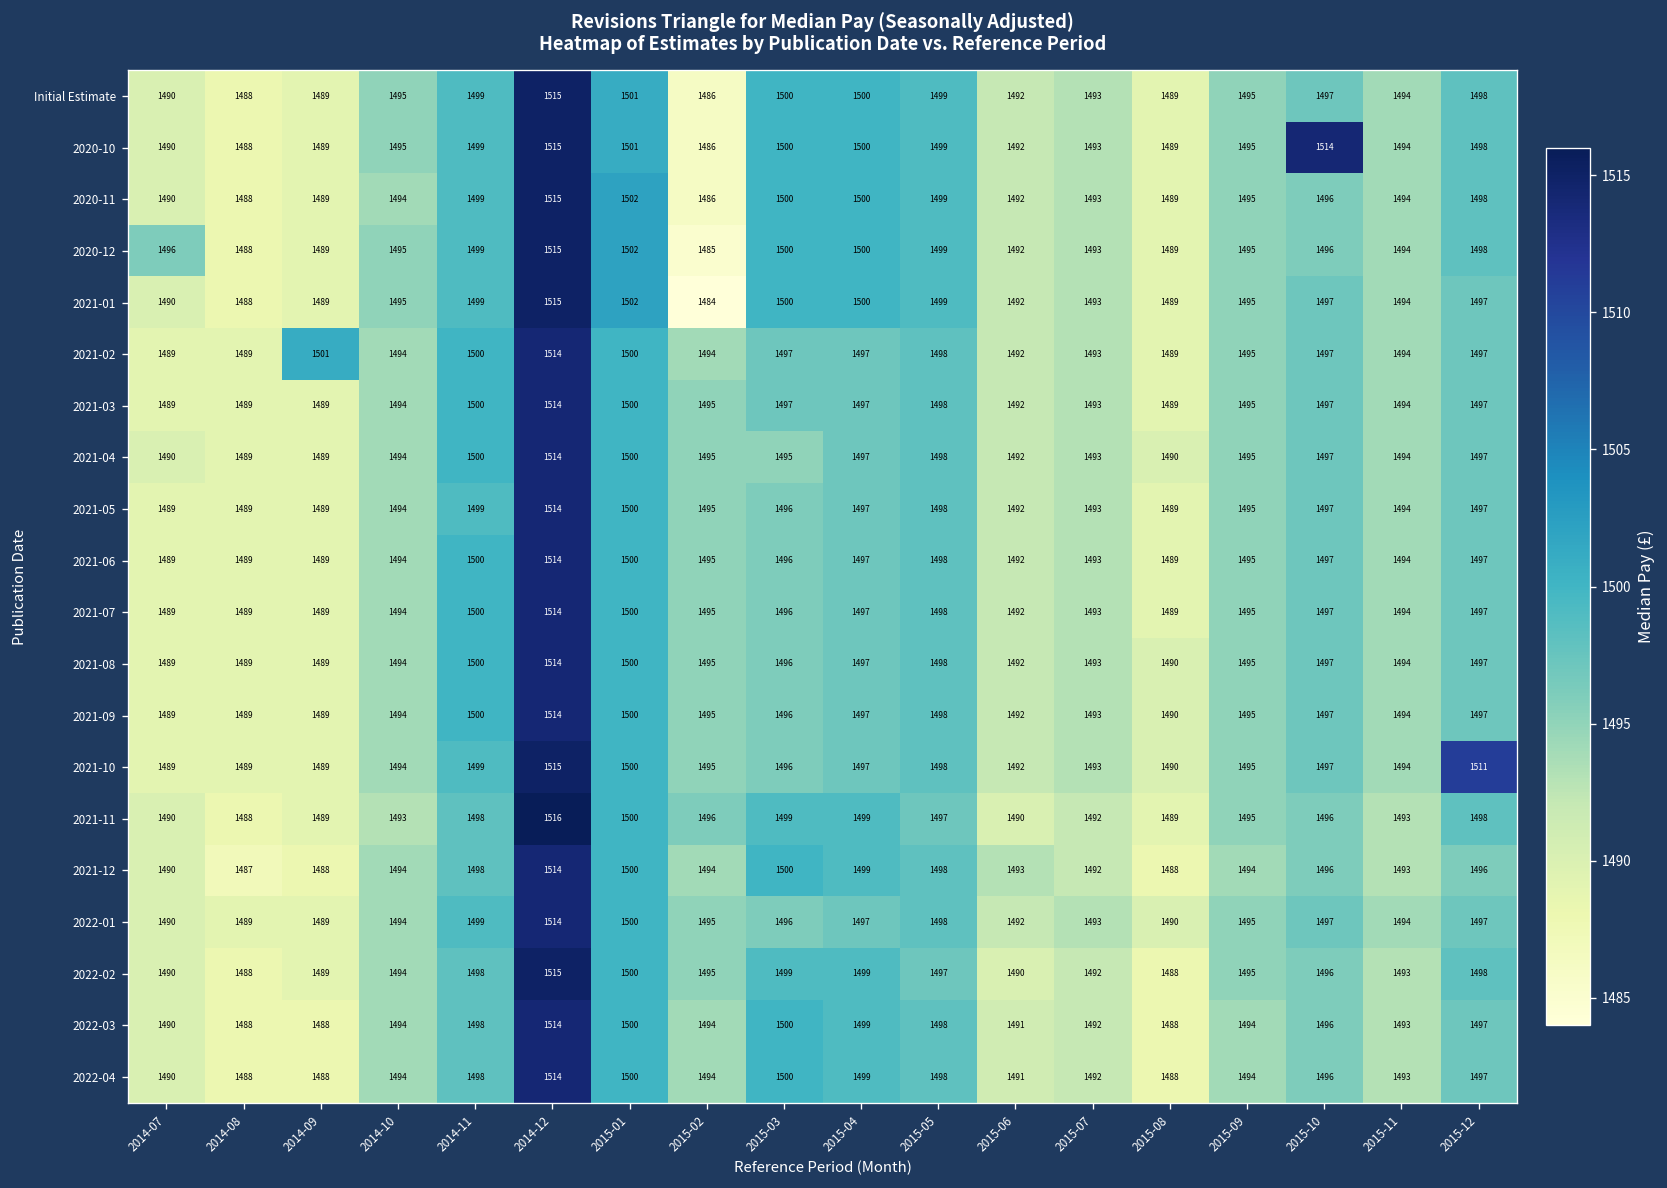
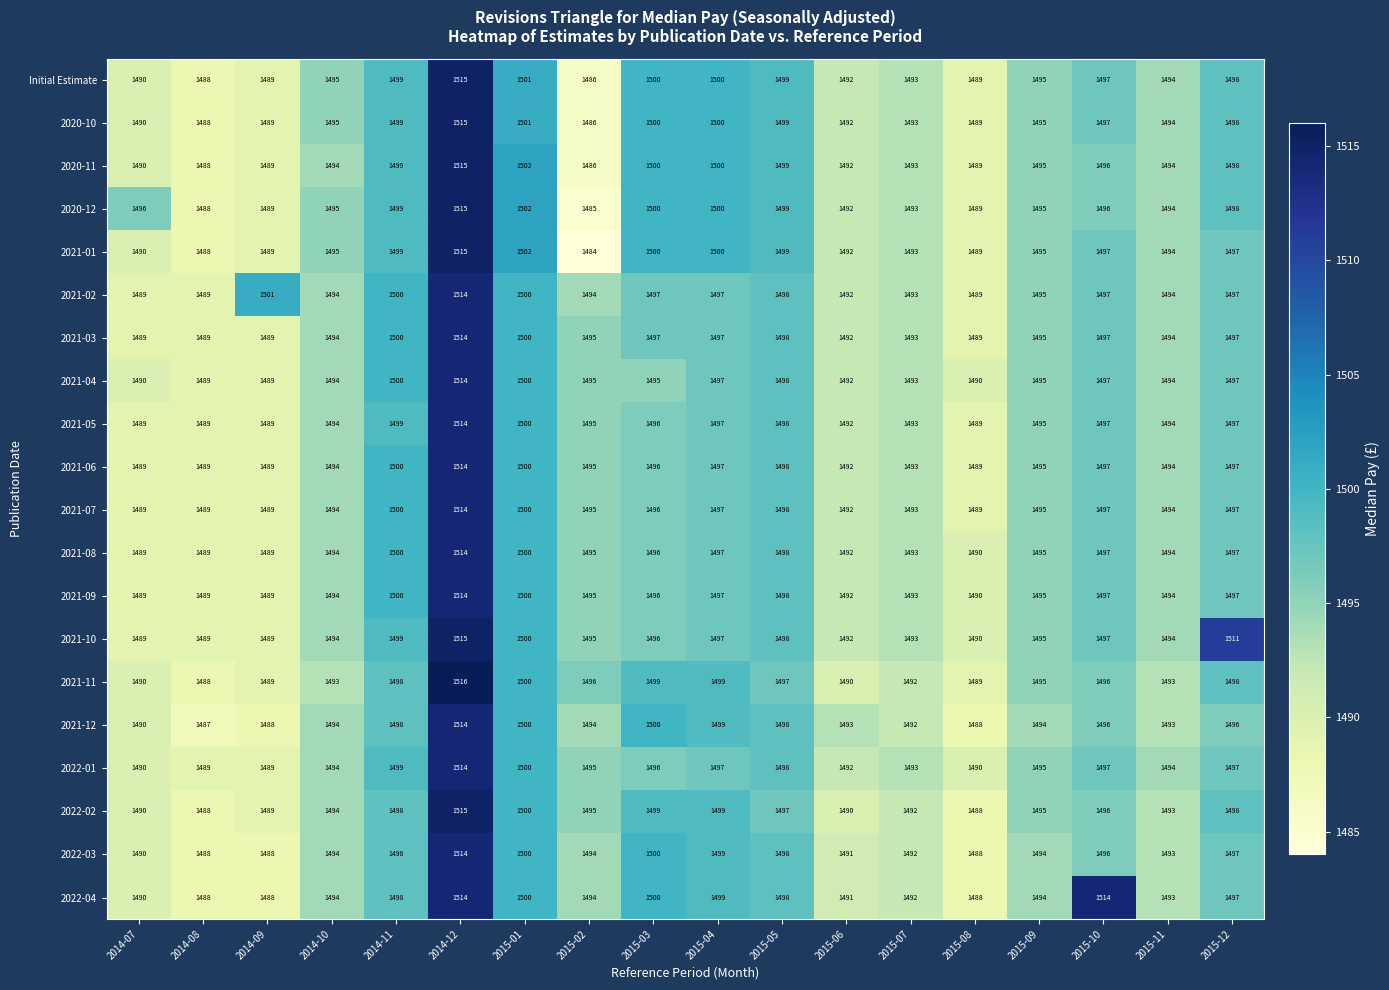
  {
    "2020-10": {
      "2014-07": 1490,
      "2014-08": 1488,
      "2014-09": 1489,
      "2014-10": 1495,
      "2014-11": 1499,
      "2014-12": 1515,
      "2015-01": 1501,
      "2015-02": 1486,
      "2015-03": 1500,
      "2015-04": 1500,
      "2015-05": 1499,
      "2015-06": 1492,
      "2015-07": 1493,
      "2015-08": 1489,
      "2015-09": 1495,
-     "2015-10": 1514,
+     "2015-10": 1497,
      "2015-11": 1494,
      "2015-12": 1498
    },
    "2022-04": {
      "2014-07": 1490,
      "2014-08": 1488,
      "2014-09": 1488,
      "2014-10": 1494,
      "2014-11": 1498,
      "2014-12": 1514,
      "2015-01": 1500,
      "2015-02": 1494,
      "2015-03": 1500,
      "2015-04": 1499,
      "2015-05": 1498,
      "2015-06": 1491,
      "2015-07": 1492,
      "2015-08": 1488,
      "2015-09": 1494,
-     "2015-10": 1496,
+     "2015-10": 1514,
      "2015-11": 1493,
      "2015-12": 1497
    }
  }
